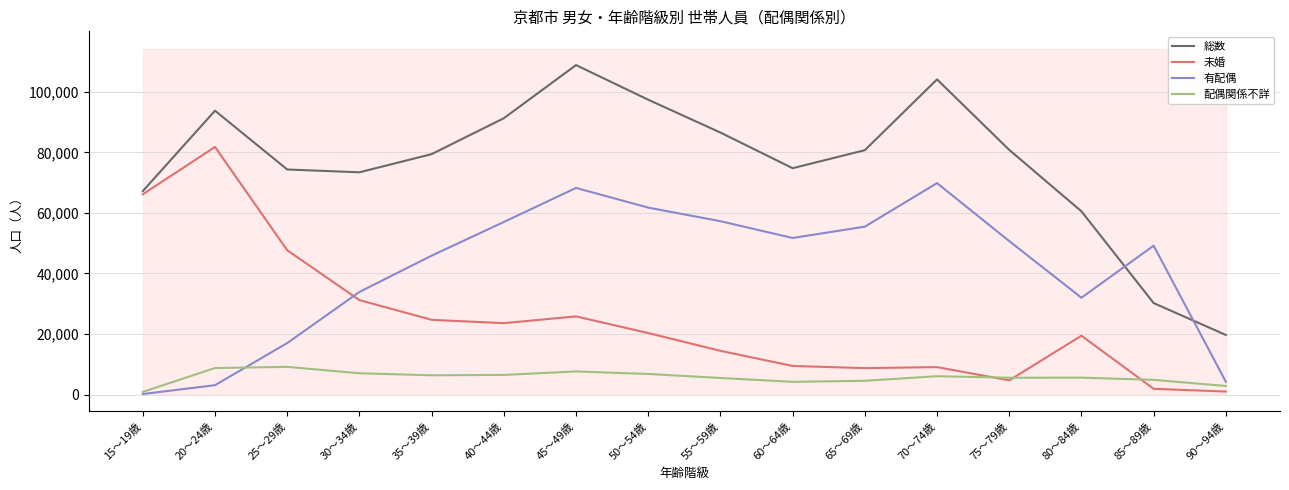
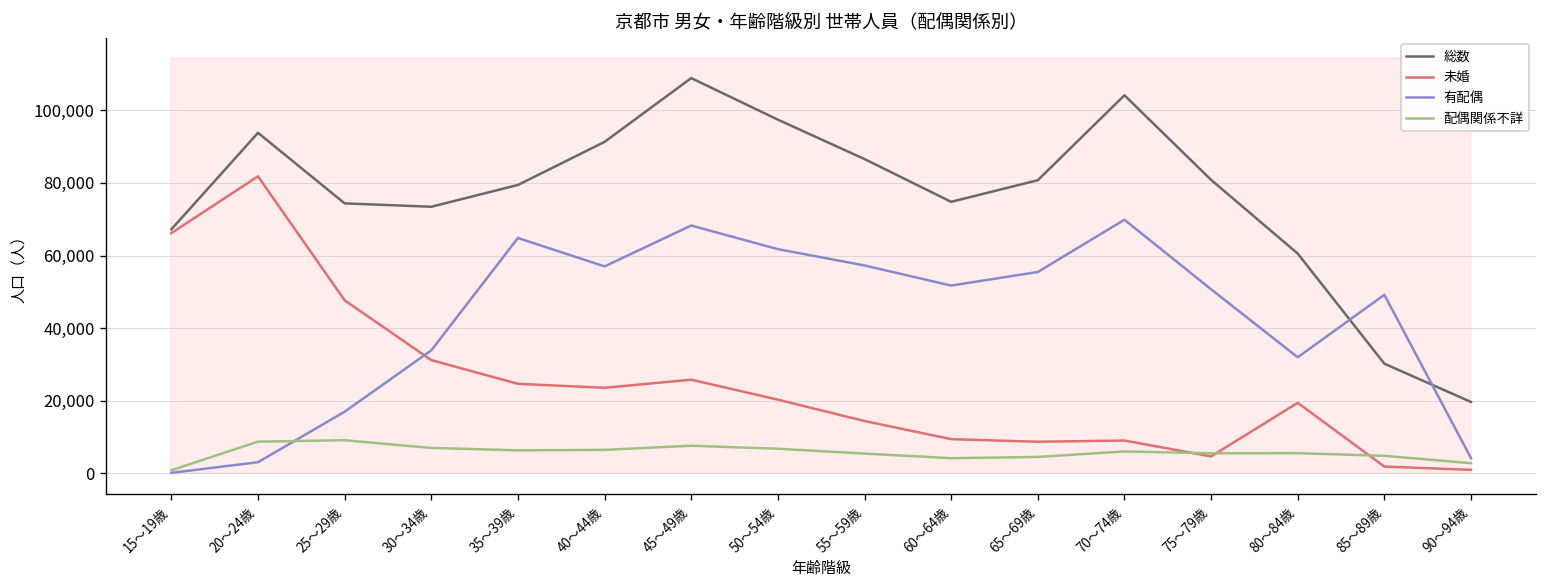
  {
    "総数": {
      "15～19歳": "67,000",
      "20～24歳": "94,000",
      "25～29歳": "74,000",
      "30～34歳": "73,000",
      "35～39歳": "79,000",
      "40～44歳": "91,000",
      "45～49歳": "109,000",
      "50～54歳": "97,000",
      "55～59歳": "87,000",
      "60～64歳": "75,000",
      "65～69歳": "81,000",
      "70～74歳": "104,000",
      "75～79歳": "81,000",
      "80～84歳": "61,000",
      "85～89歳": "30,000",
      "90～94歳": "20,000"
    },
    "未婚": {
      "15～19歳": "66,000",
      "20～24歳": "82,000",
      "25～29歳": "48,000",
      "30～34歳": "31,000",
      "35～39歳": "25,000",
      "40～44歳": "24,000",
      "45～49歳": "26,000",
      "50～54歳": "20,000",
      "55～59歳": "14,000",
      "60～64歳": "9,000",
      "65～69歳": "9,000",
      "70～74歳": "9,000",
      "75～79歳": "5,000",
      "80～84歳": "19,000",
      "85～89歳": "2,000",
      "90～94歳": "1,000"
    },
    "有配偶": {
      "20～24歳": "3,000",
      "25～29歳": "17,000",
      "30～34歳": "34,000",
-     "35～39歳": "46,000",
+     "35～39歳": "65,000",
      "40～44歳": "57,000",
      "45～49歳": "68,000",
      "50～54歳": "62,000",
      "55～59歳": "57,000",
      "60～64歳": "52,000",
      "65～69歳": "55,000",
      "70～74歳": "70,000",
      "75～79歳": "51,000",
      "80～84歳": "32,000",
      "85～89歳": "49,000",
      "90～94歳": "4,000"
    },
    "配偶関係不詳": {
      "20～24歳": "9,000",
      "25～29歳": "9,000",
      "30～34歳": "7,000",
      "35～39歳": "6,000",
      "40～44歳": "6,000",
      "45～49歳": "8,000",
      "50～54歳": "7,000",
      "55～59歳": "5,000",
      "60～64歳": "4,000",
      "65～69歳": "5,000",
      "70～74歳": "6,000",
      "75～79歳": "6,000",
      "80～84歳": "6,000",
      "85～89歳": "5,000",
      "90～94歳": "3,000"
    }
  }
